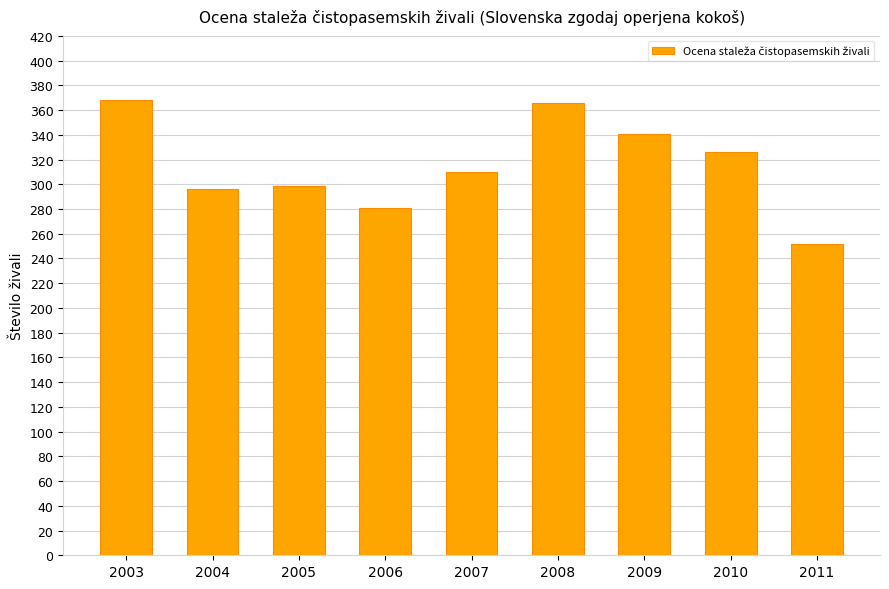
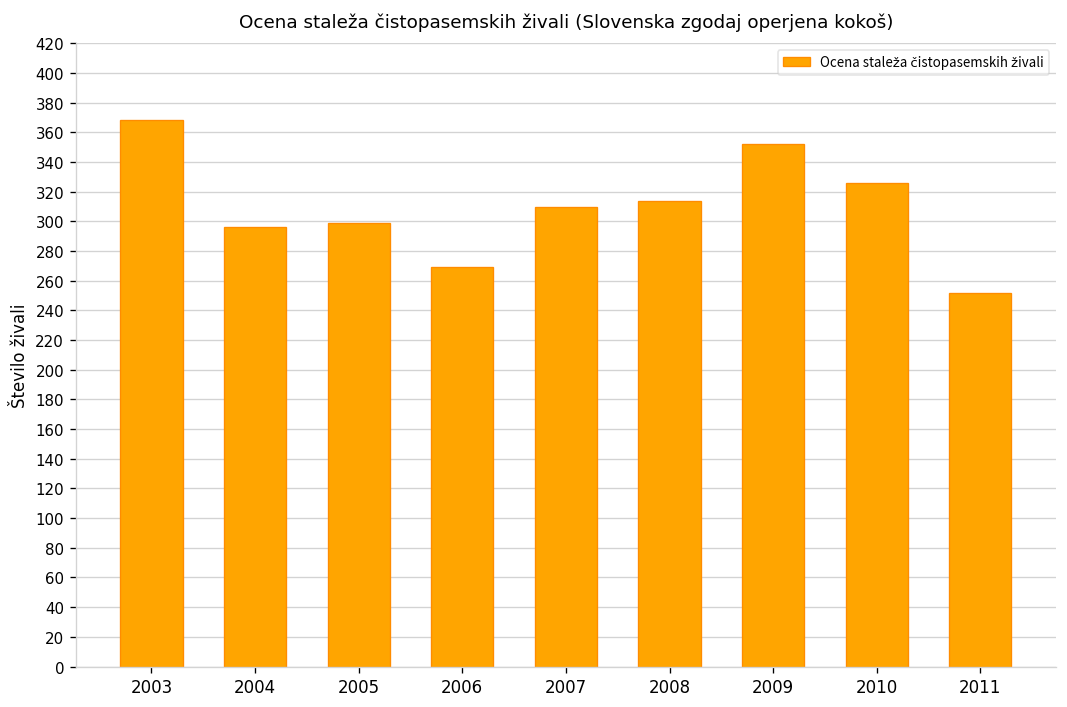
  {
    "2003": 368,
    "2004": 296,
    "2005": 299,
-   "2006": 281,
+   "2006": 269,
    "2007": 310,
-   "2008": 366,
-   "2009": 341,
+   "2008": 314,
+   "2009": 352,
    "2010": 326,
    "2011": 252
  }
